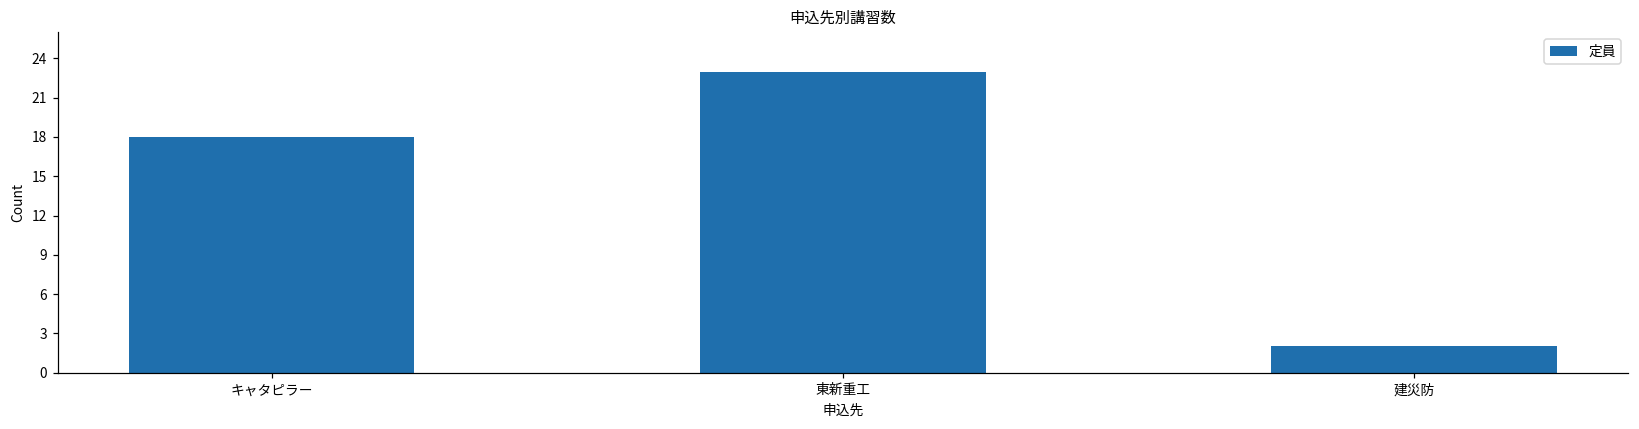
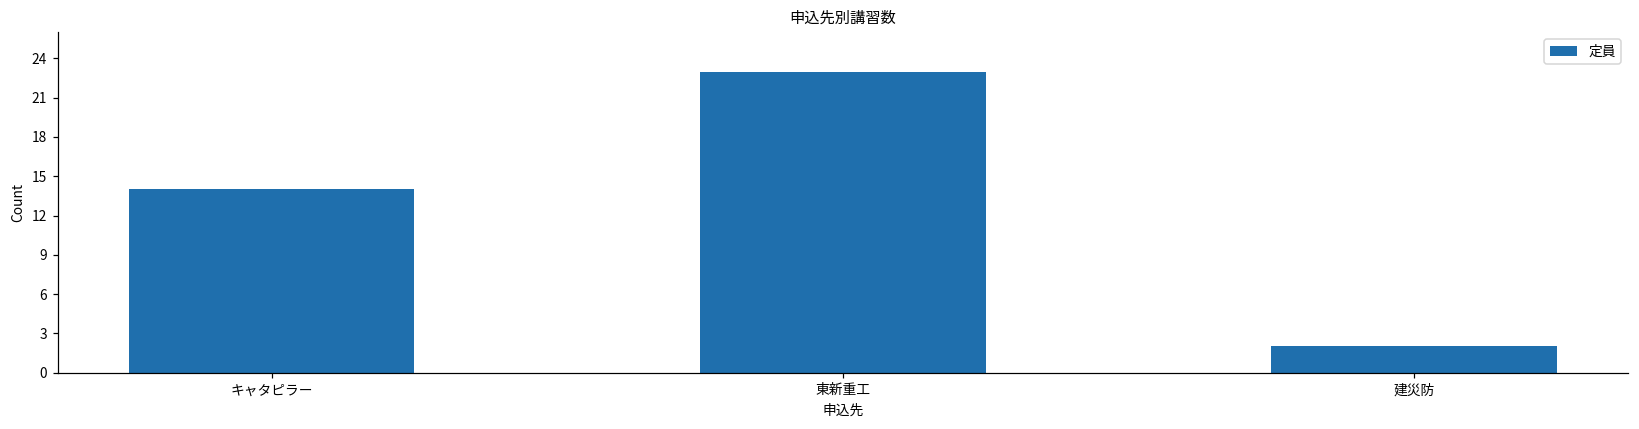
  {
-   "キャタピラー": 18,
+   "キャタピラー": 14,
    "東新重工": 23,
    "建災防": 2
  }
